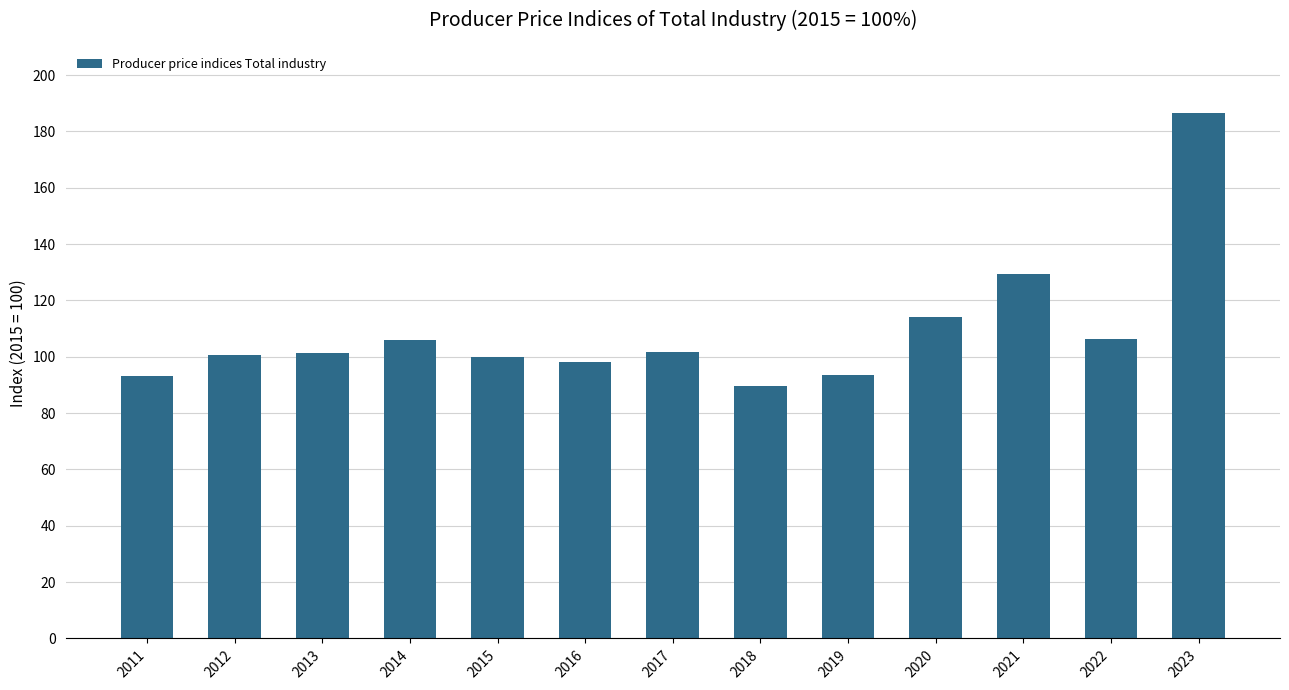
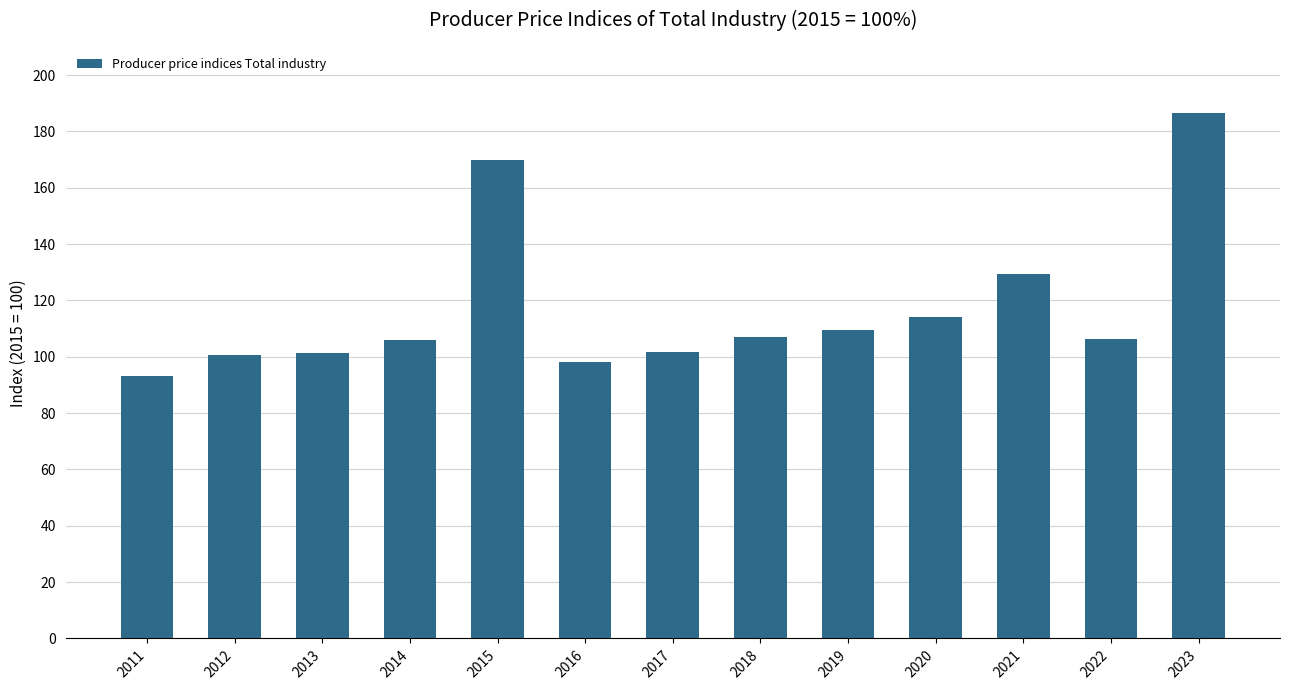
  {
    "2011": 93,
    "2012": 101,
    "2013": 101,
    "2014": 106,
-   "2015": 100,
+   "2015": 170,
    "2016": 98,
    "2017": 102,
-   "2018": 90,
-   "2019": 93,
+   "2018": 107,
+   "2019": 109,
    "2020": 114,
    "2021": 129,
    "2022": 106,
    "2023": 187
  }
